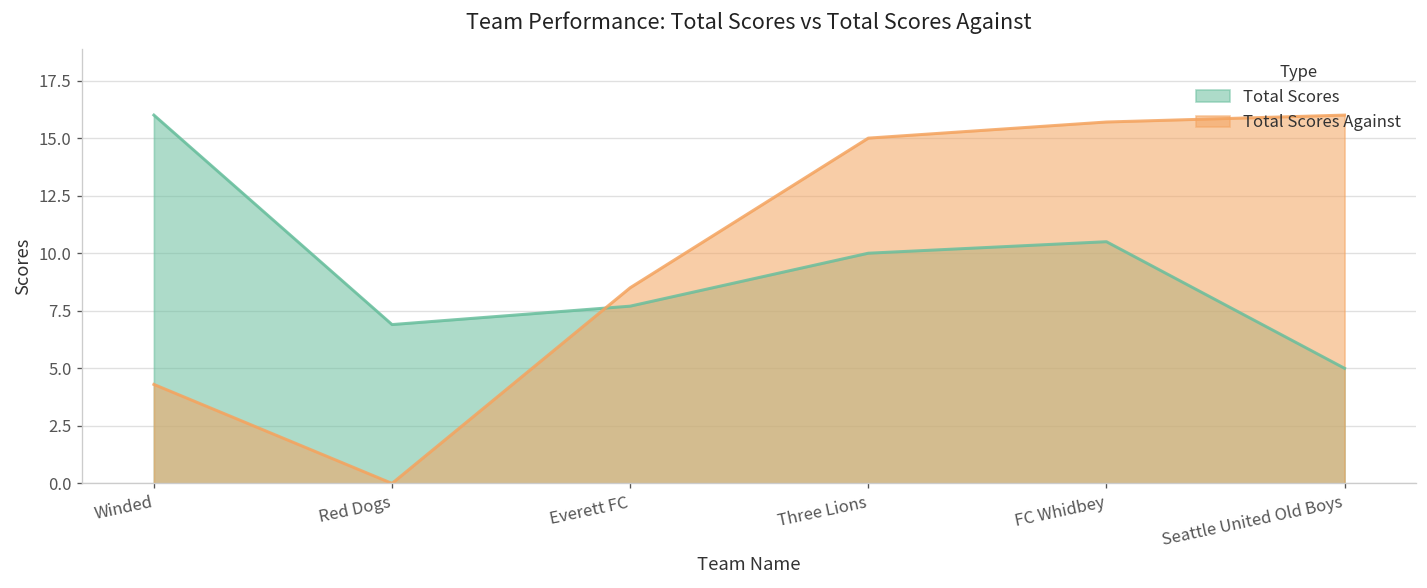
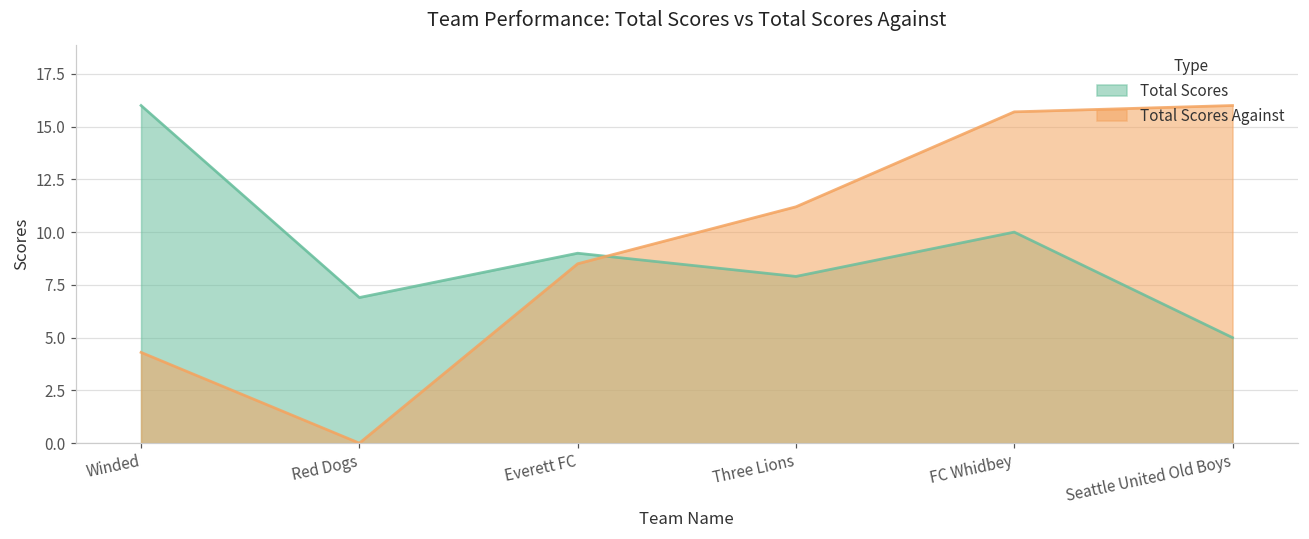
  {
    "Total Scores": {
      "Winded": 16.0,
      "Red Dogs": 6.9,
-     "Everett FC": 7.7,
-     "Three Lions": 10.0,
-     "FC Whidbey": 10.5,
+     "Everett FC": 9.0,
+     "Three Lions": 7.9,
+     "FC Whidbey": 10.0,
      "Seattle United Old Boys": 5.0
    },
    "Total Scores Against": {
      "Winded": 4.3,
      "Red Dogs": 0.0,
      "Everett FC": 8.5,
-     "Three Lions": 15.0,
+     "Three Lions": 11.2,
      "FC Whidbey": 15.7,
      "Seattle United Old Boys": 16.0
    }
  }
